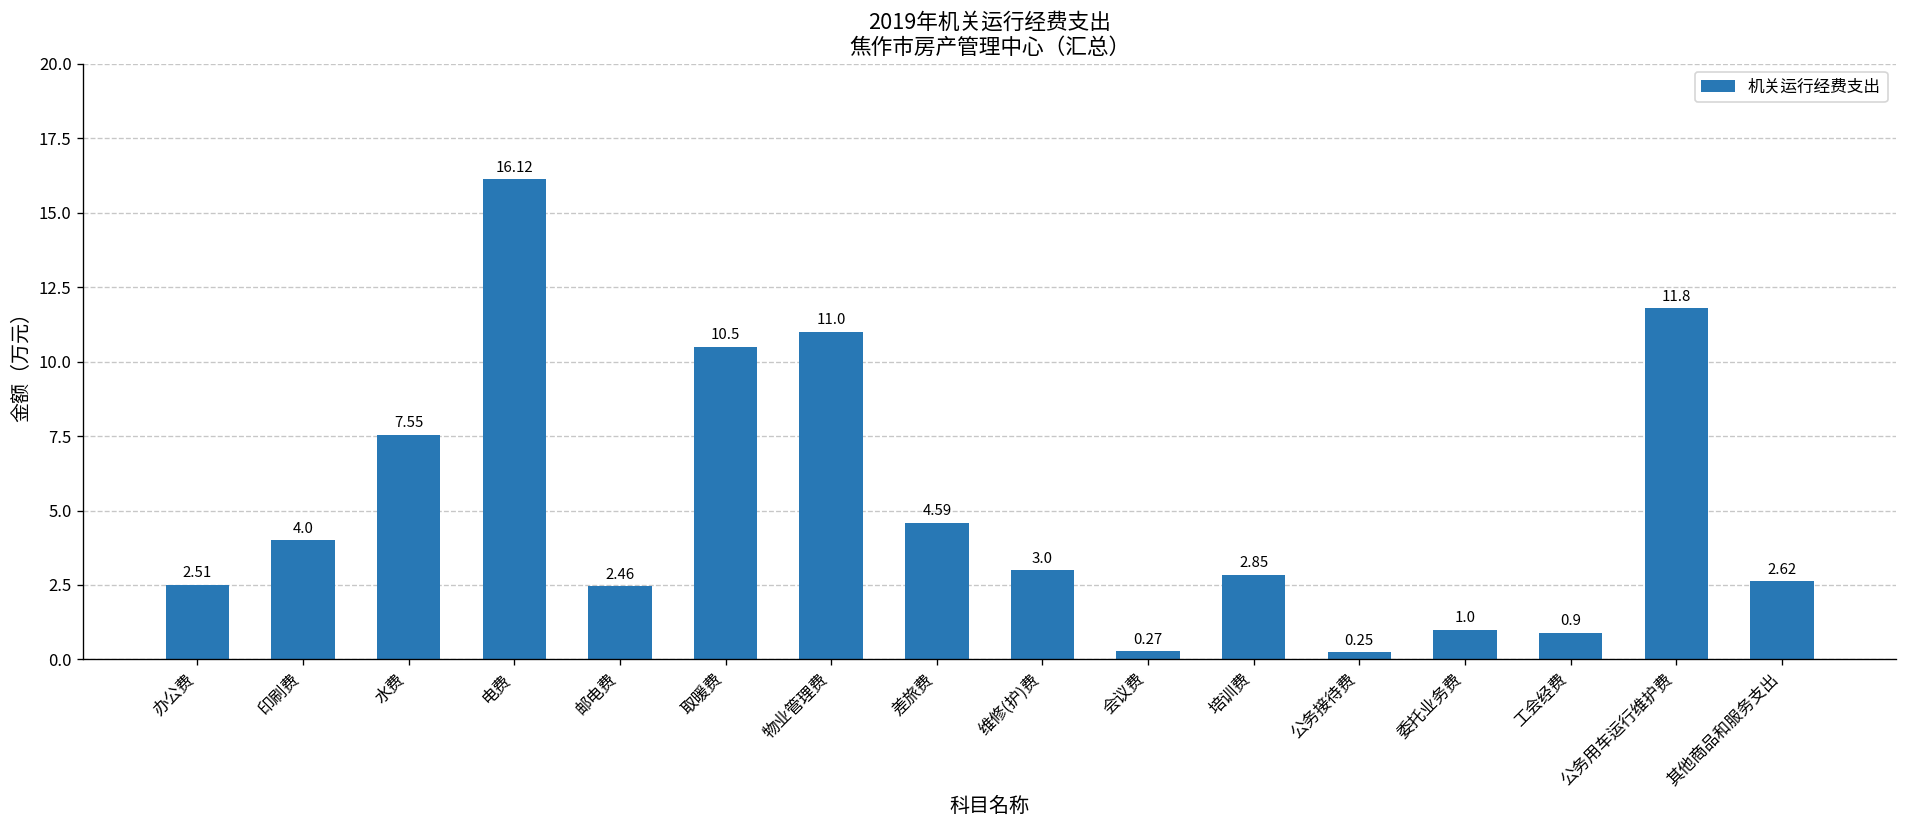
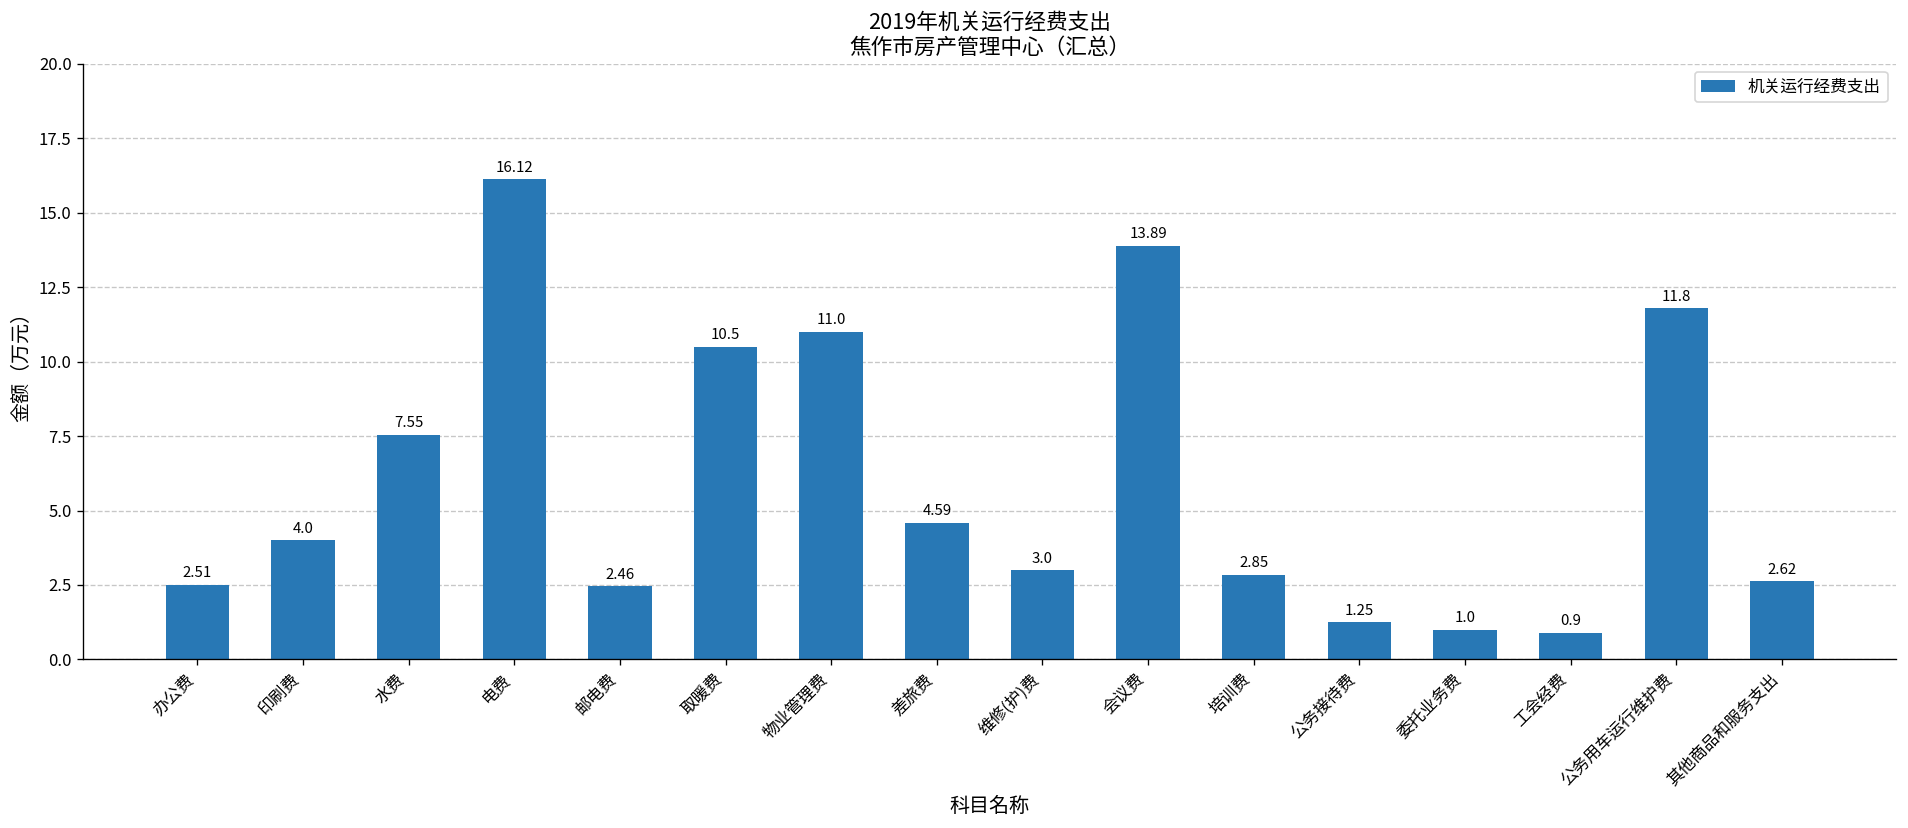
  {
    "办公费": 2.51,
    "印刷费": 4.0,
    "水费": 7.55,
    "电费": 16.12,
    "邮电费": 2.46,
    "取暖费": 10.5,
    "物业管理费": 11.0,
    "差旅费": 4.59,
    "维修(护)费": 3.0,
-   "会议费": 0.27,
+   "会议费": 13.89,
    "培训费": 2.85,
-   "公务接待费": 0.25,
+   "公务接待费": 1.25,
    "委托业务费": 1.0,
    "工会经费": 0.9,
    "公务用车运行维护费": 11.8,
    "其他商品和服务支出": 2.62
  }
